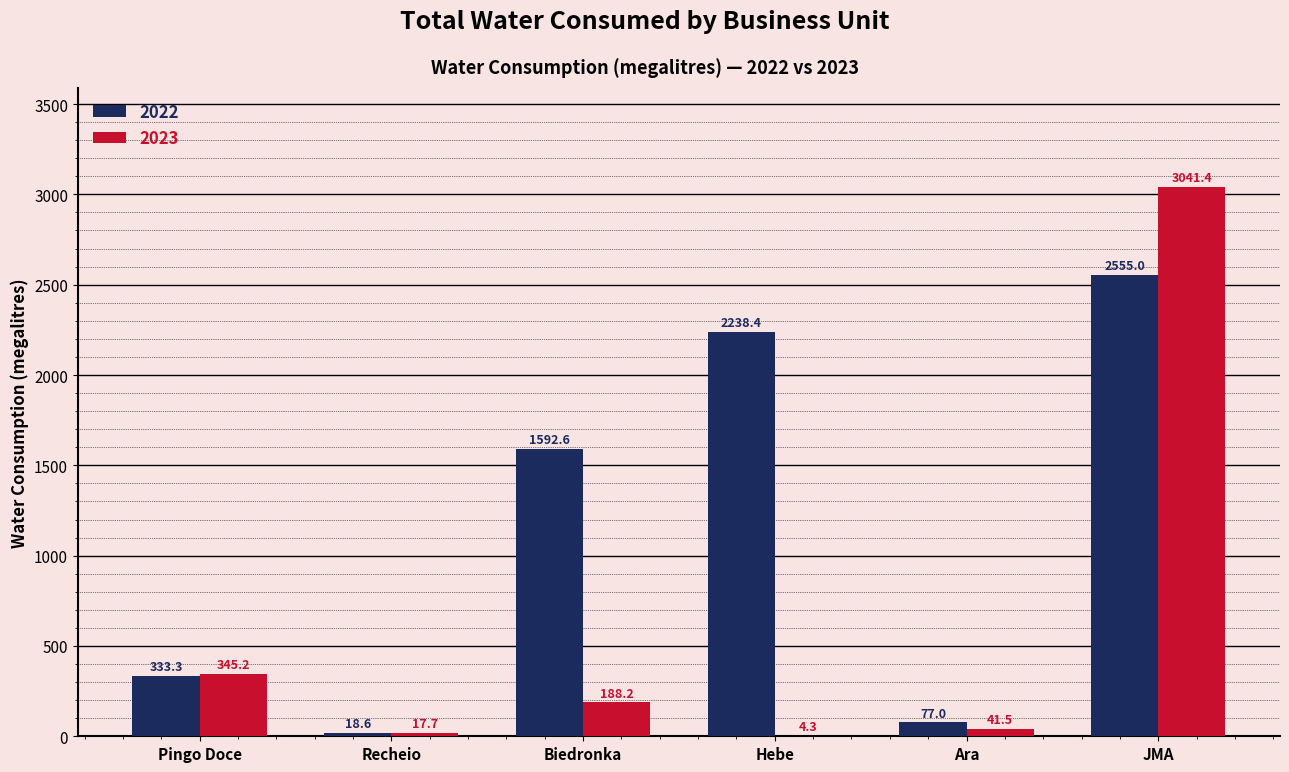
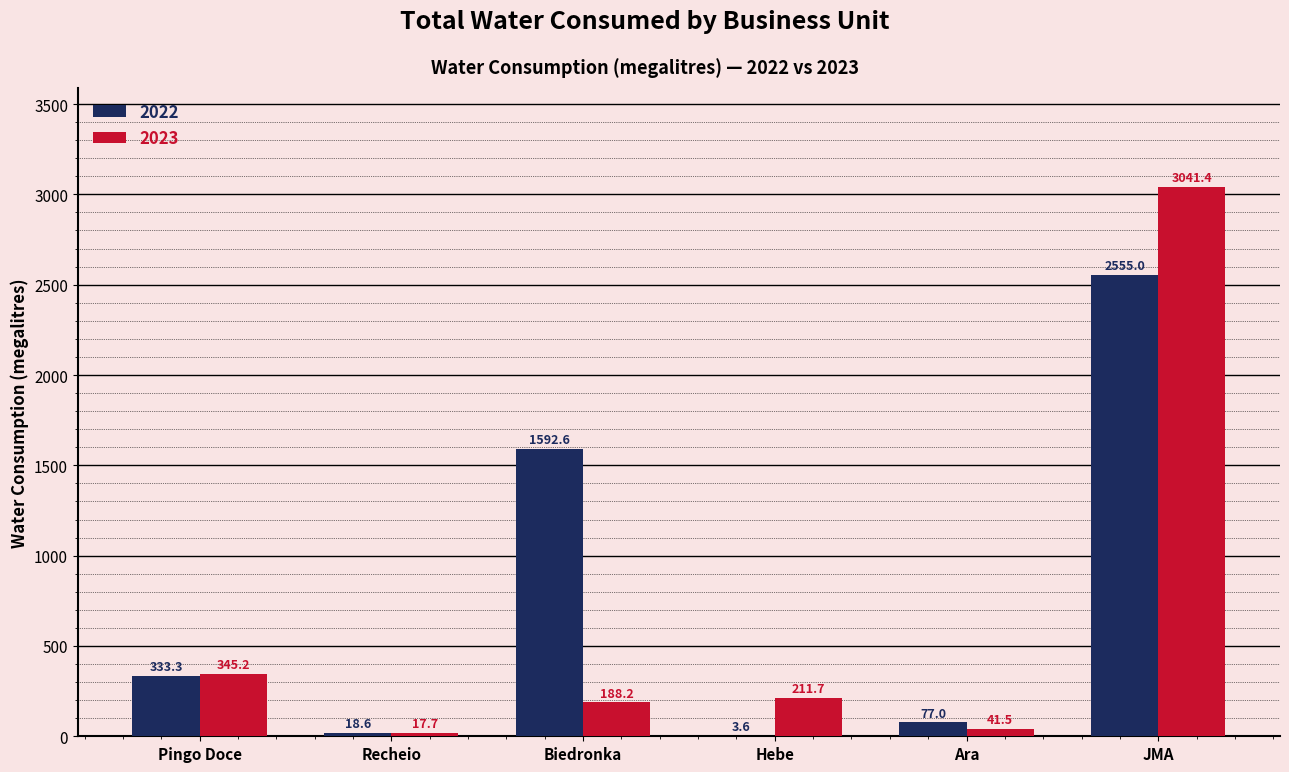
  {
    "2022": {
      "Pingo Doce": 333.3,
      "Recheio": 18.6,
      "Biedronka": 1592.6,
-     "Hebe": 2238.4,
+     "Hebe": 3.6,
      "Ara": 77.0,
      "JMA": 2555.0
    },
    "2023": {
      "Pingo Doce": 345.2,
      "Recheio": 17.7,
      "Biedronka": 188.2,
-     "Hebe": 4.3,
+     "Hebe": 211.7,
      "Ara": 41.5,
      "JMA": 3041.4
    }
  }
